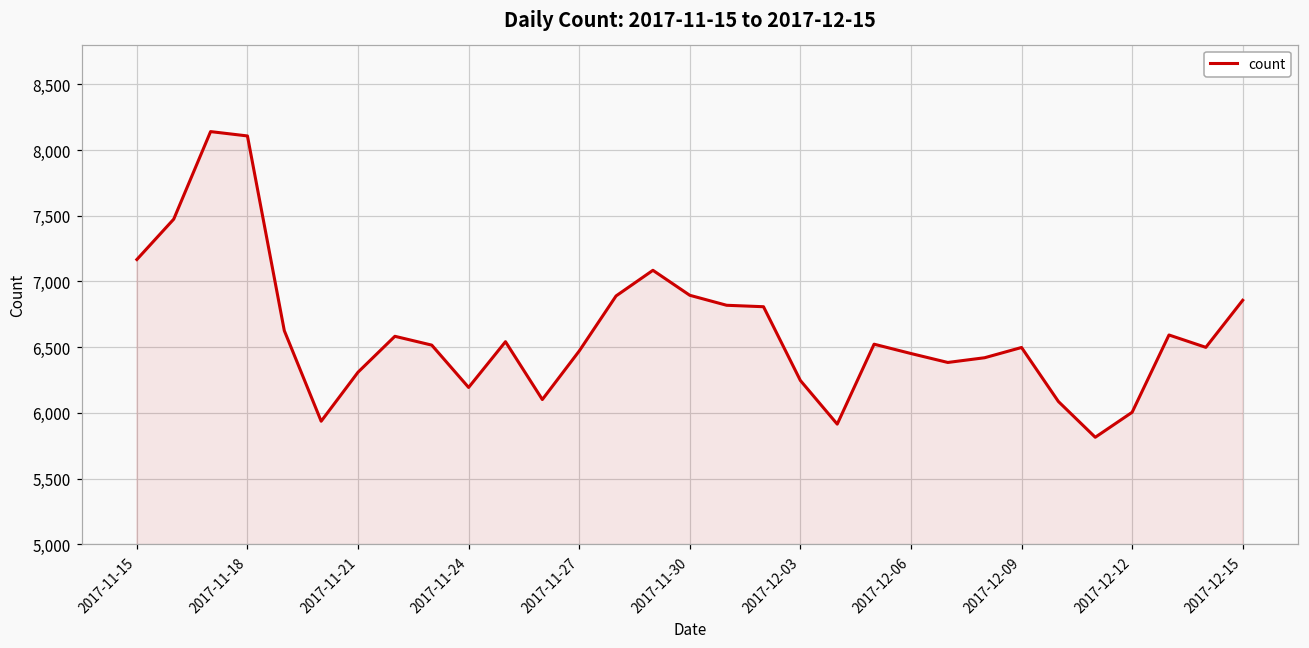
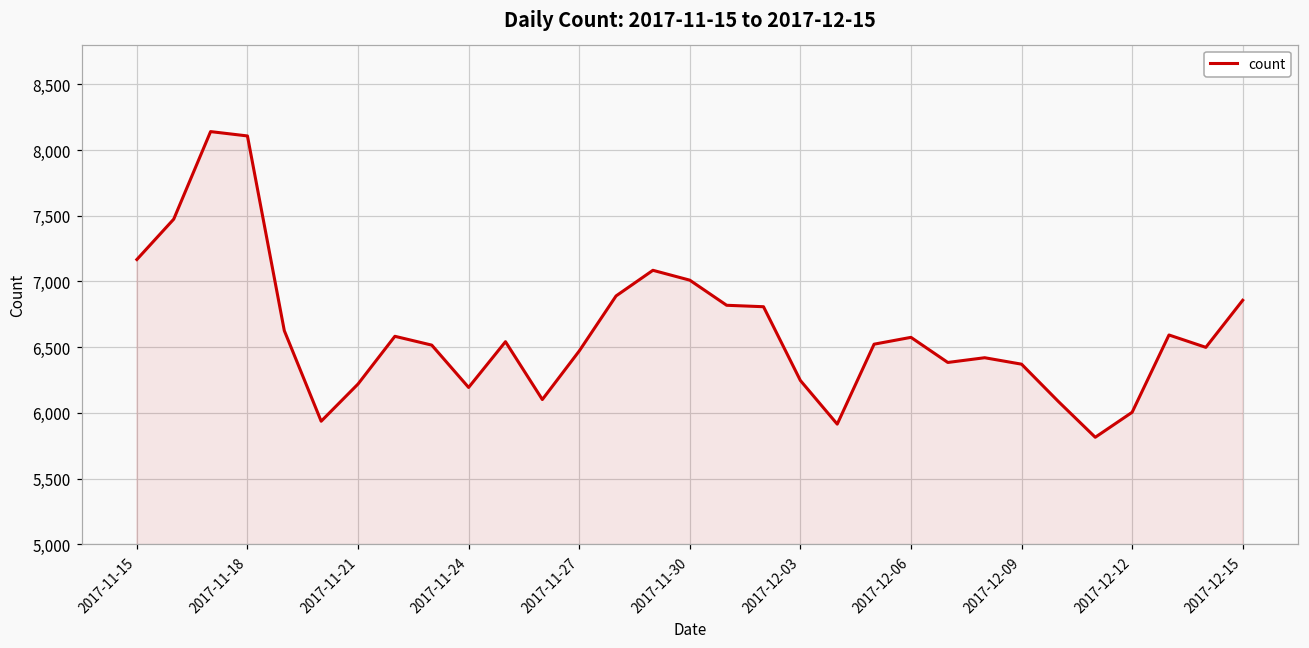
  {
    "2017-11-15": "7,170",
    "2017-11-18": "8,110",
-   "2017-11-21": "6,310",
+   "2017-11-21": "6,220",
    "2017-11-24": "6,190",
    "2017-11-27": "6,470",
-   "2017-11-30": "6,900",
+   "2017-11-30": "7,010",
    "2017-12-03": "6,250",
-   "2017-12-06": "6,450",
-   "2017-12-09": "6,500",
+   "2017-12-06": "6,580",
+   "2017-12-09": "6,370",
    "2017-12-12": "6,010",
    "2017-12-15": "6,860"
  }
